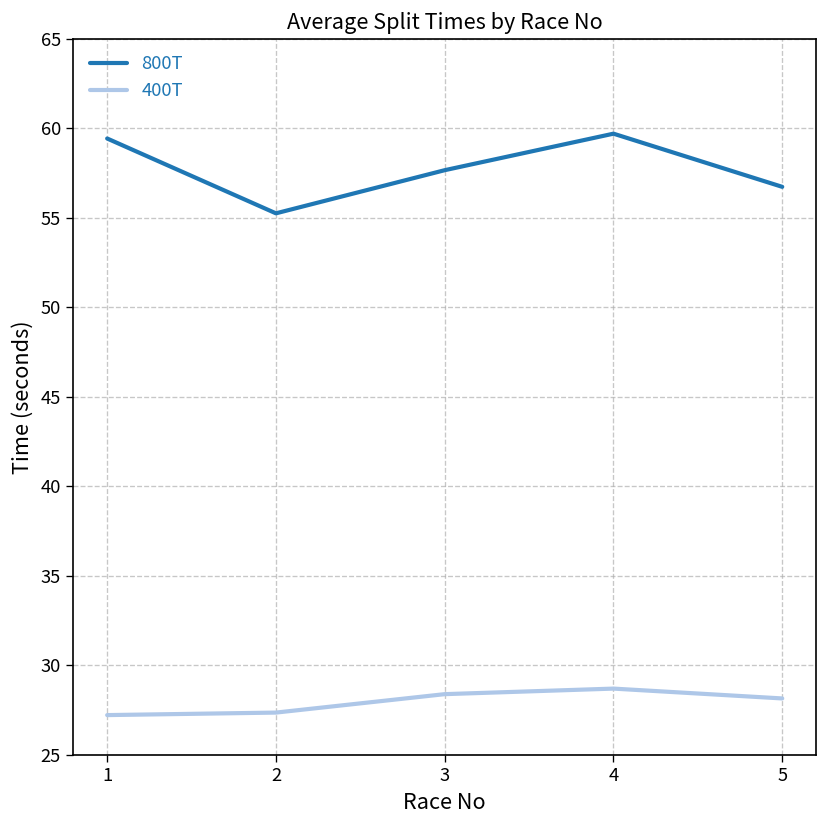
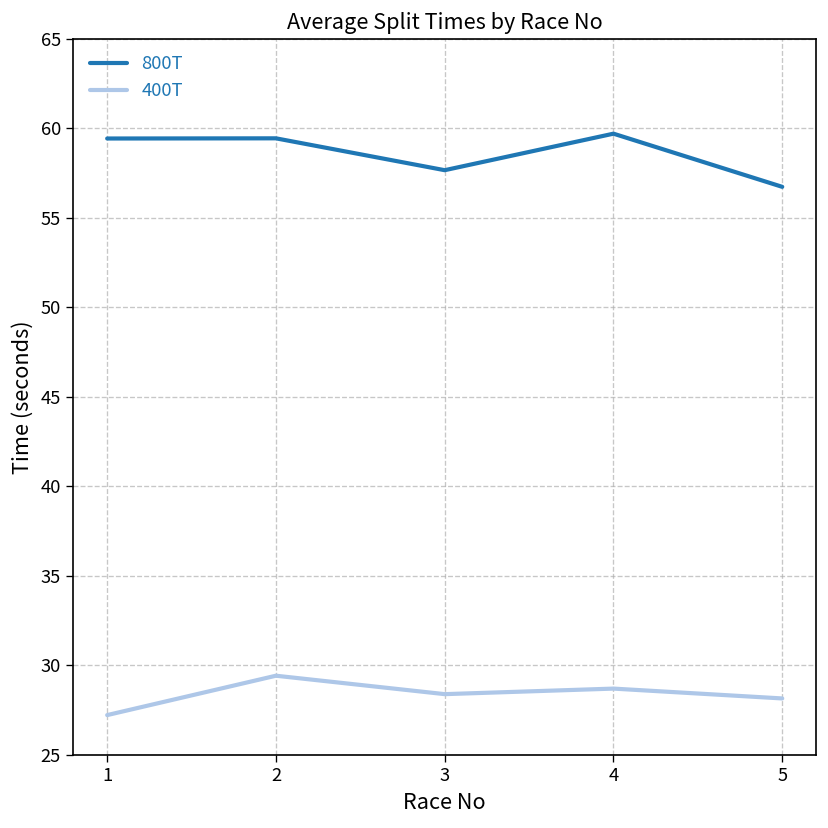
  {
    "800T": {
      "1": 59.4,
-     "2": 55.3,
+     "2": 59.4,
      "3": 57.7,
      "4": 59.7,
      "5": 56.7
    },
    "400T": {
      "1": 27.2,
-     "2": 27.4,
+     "2": 29.4,
      "3": 28.4,
      "4": 28.7,
      "5": 28.2
    }
  }
